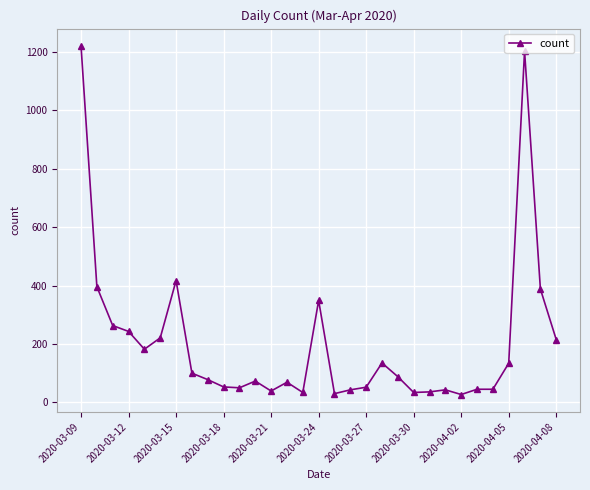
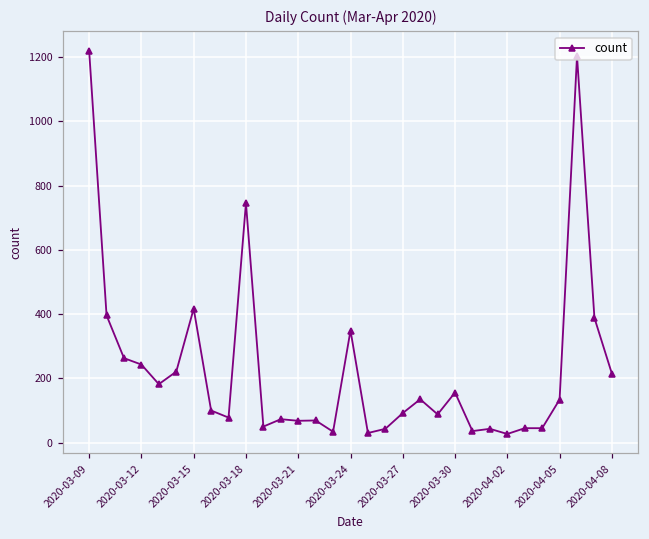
  {
    "2020-03-09": 1220,
    "2020-03-12": 240,
    "2020-03-15": 420,
-   "2020-03-18": 50,
-   "2020-03-21": 40,
+   "2020-03-18": 750,
+   "2020-03-21": 70,
    "2020-03-24": 350,
-   "2020-03-27": 50,
-   "2020-03-30": 30,
+   "2020-03-27": 90,
+   "2020-03-30": 160,
    "2020-04-02": 30,
    "2020-04-05": 130,
    "2020-04-08": 220
  }
